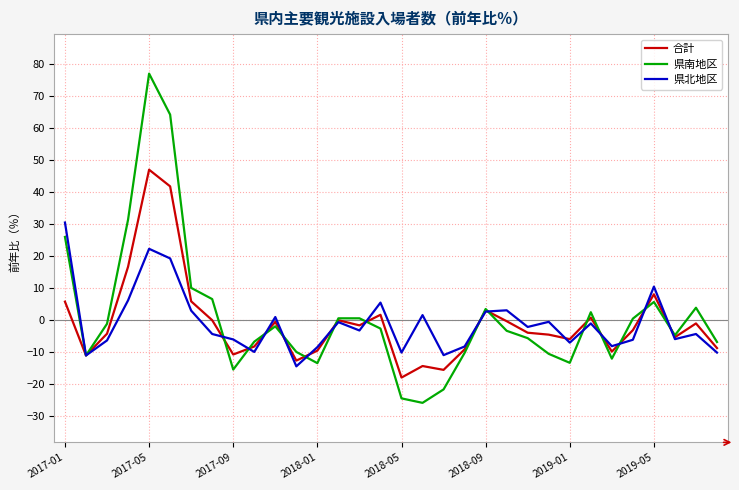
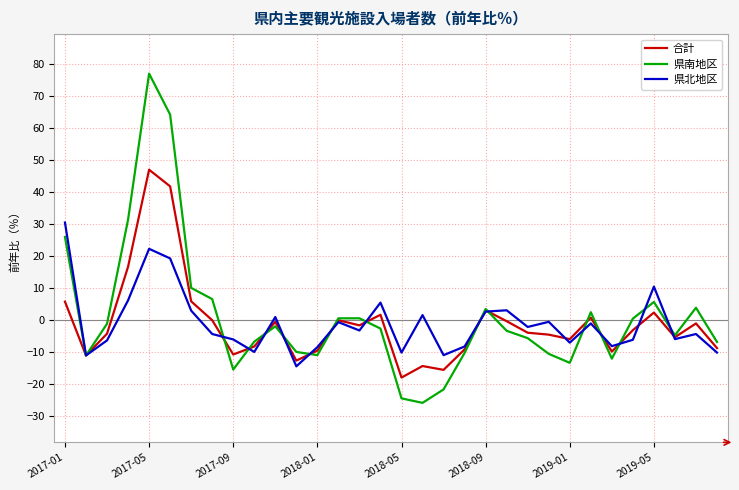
  {
    "合計": {
      "2017-01": 6,
      "2017-05": 47,
      "2017-09": -11,
      "2018-01": -10,
      "2018-05": -18,
      "2019-01": -6,
-     "2019-05": 8
+     "2019-05": 2
    },
    "県南地区": {
      "2017-01": 26,
      "2017-05": 77,
      "2017-09": -15,
-     "2018-01": -13,
+     "2018-01": -11,
      "2018-05": -24,
      "2019-01": -13,
      "2019-05": 6
    },
    "県北地区": {
      "2017-01": 31,
      "2017-05": 22,
      "2017-09": -6,
      "2018-01": -8,
      "2018-05": -10,
      "2019-01": -7,
      "2019-05": 11
    }
  }
